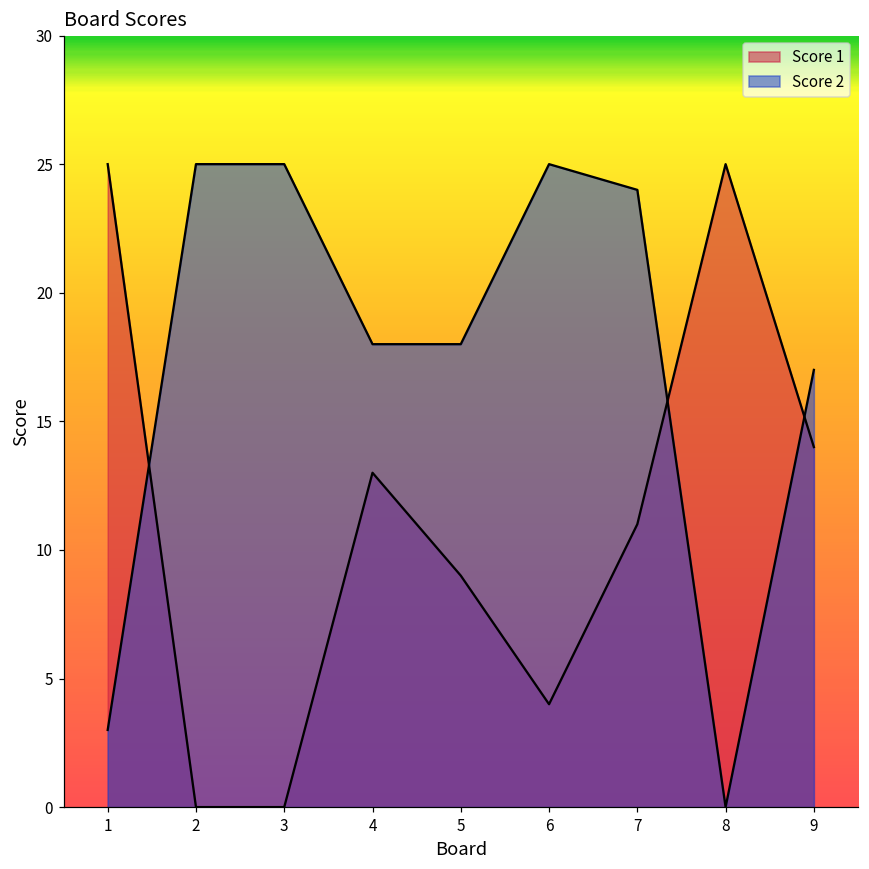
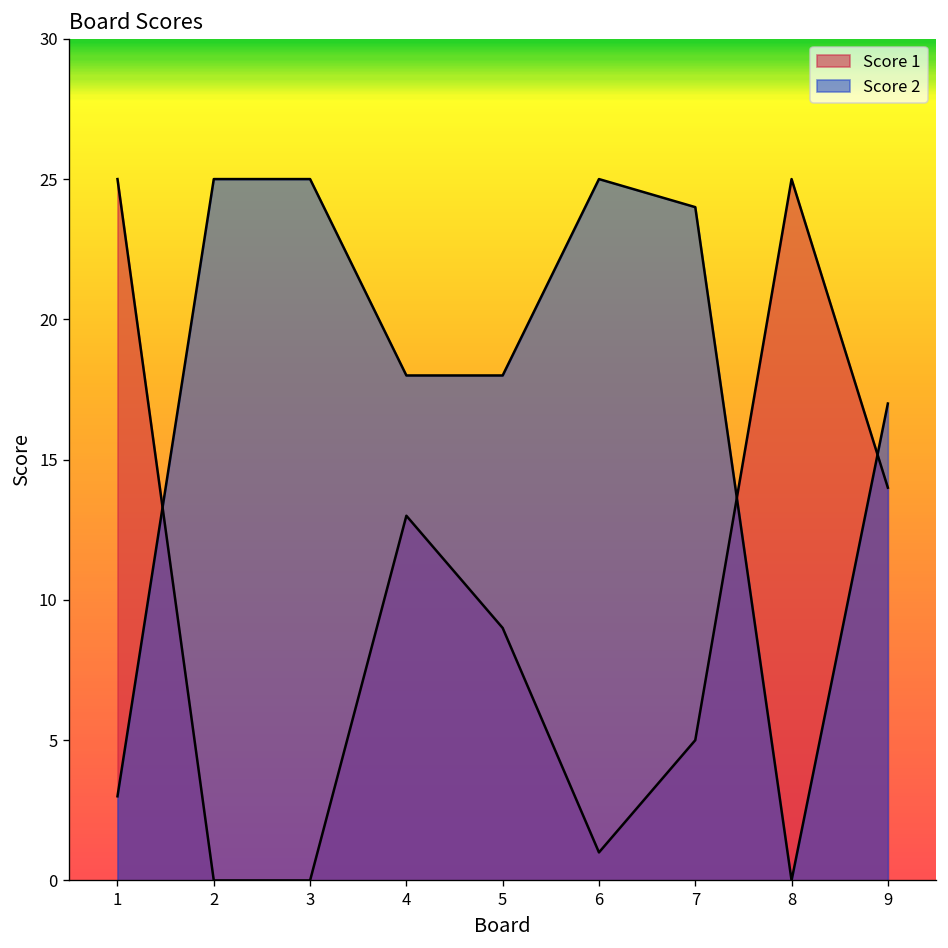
  {
    "Score 1": {
      "1": 25,
      "2": 0,
      "3": 0,
      "4": 13,
      "5": 9,
-     "6": 4,
-     "7": 11,
+     "6": 1,
+     "7": 5,
      "8": 25,
      "9": 14
    },
    "Score 2": {
      "1": 3,
      "2": 25,
      "3": 25,
      "4": 18,
      "5": 18,
      "6": 25,
      "7": 24,
      "8": 0,
      "9": 17
    }
  }
